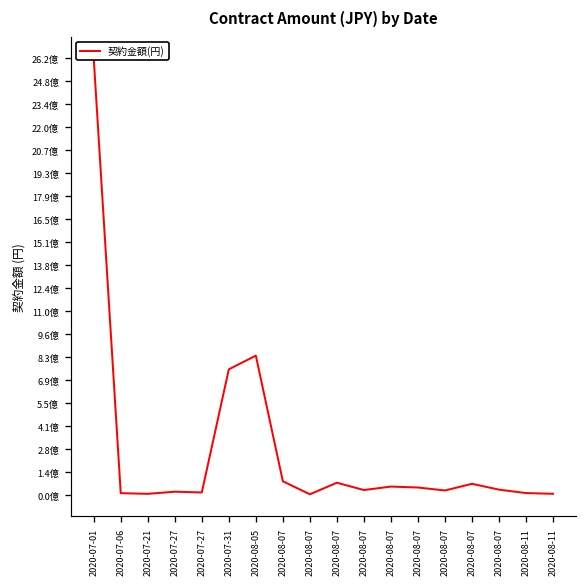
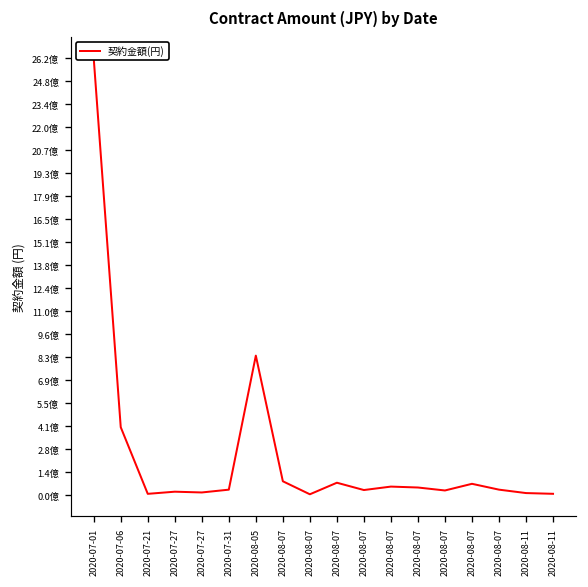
  {
-   "2020-07-06": "0.1億",
+   "2020-07-06": "4.1億",
    "2020-07-21": "0.1億",
-   "2020-07-31": "7.5億",
+   "2020-07-31": "0.3億",
    "2020-08-05": "8.4億"
  }
